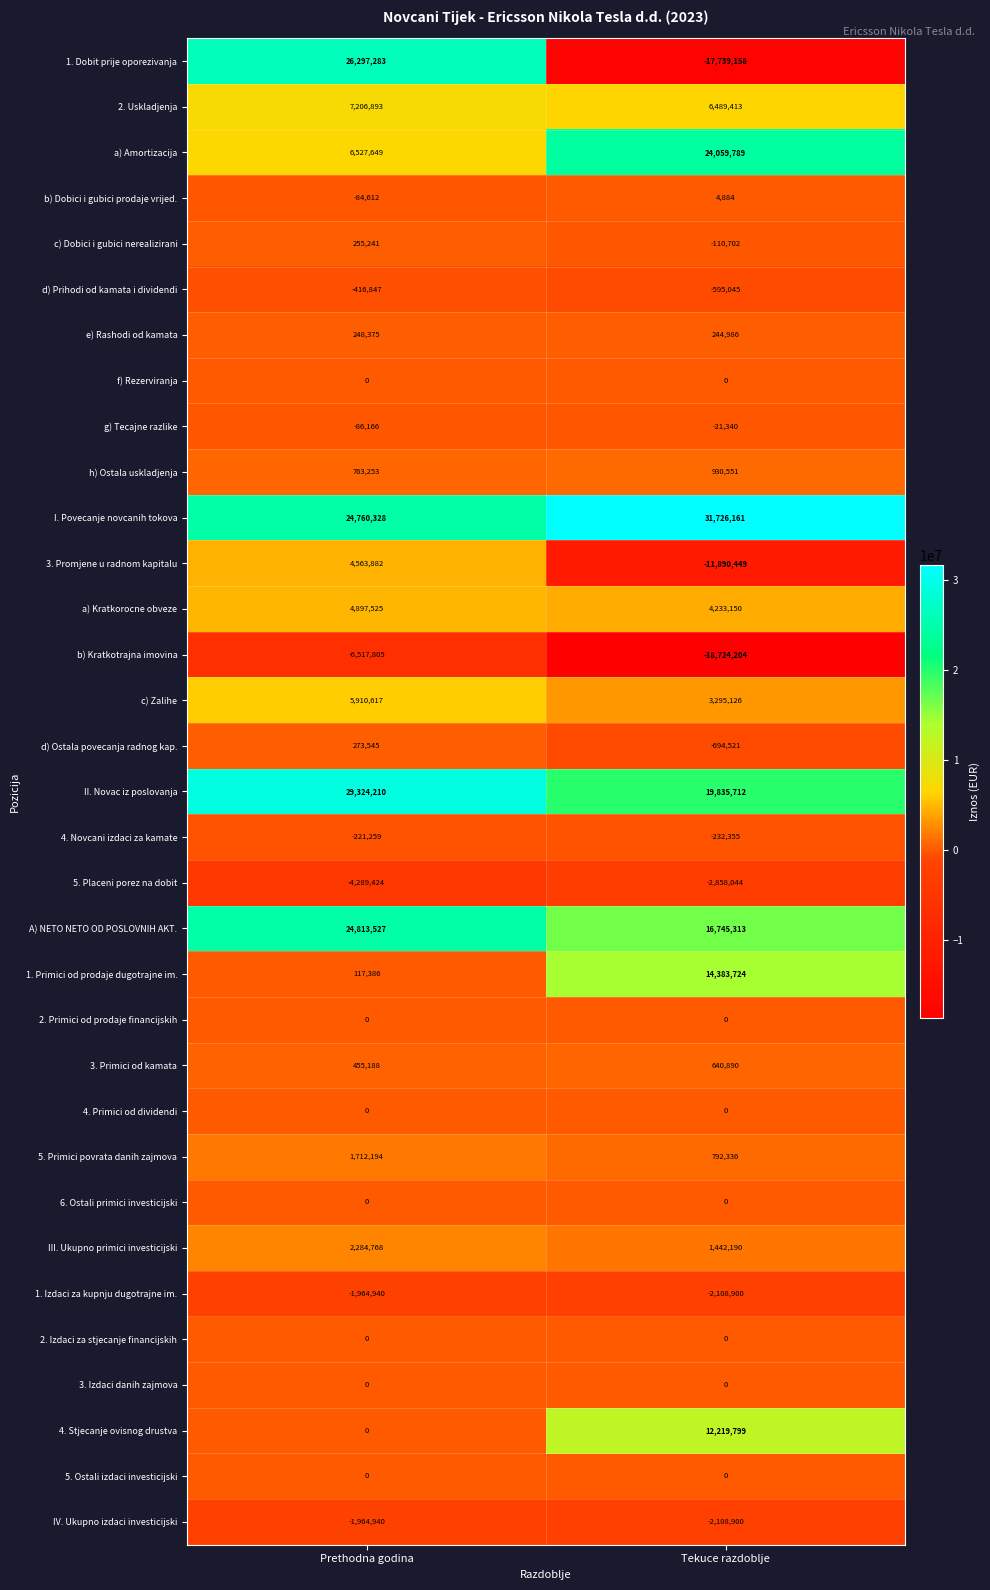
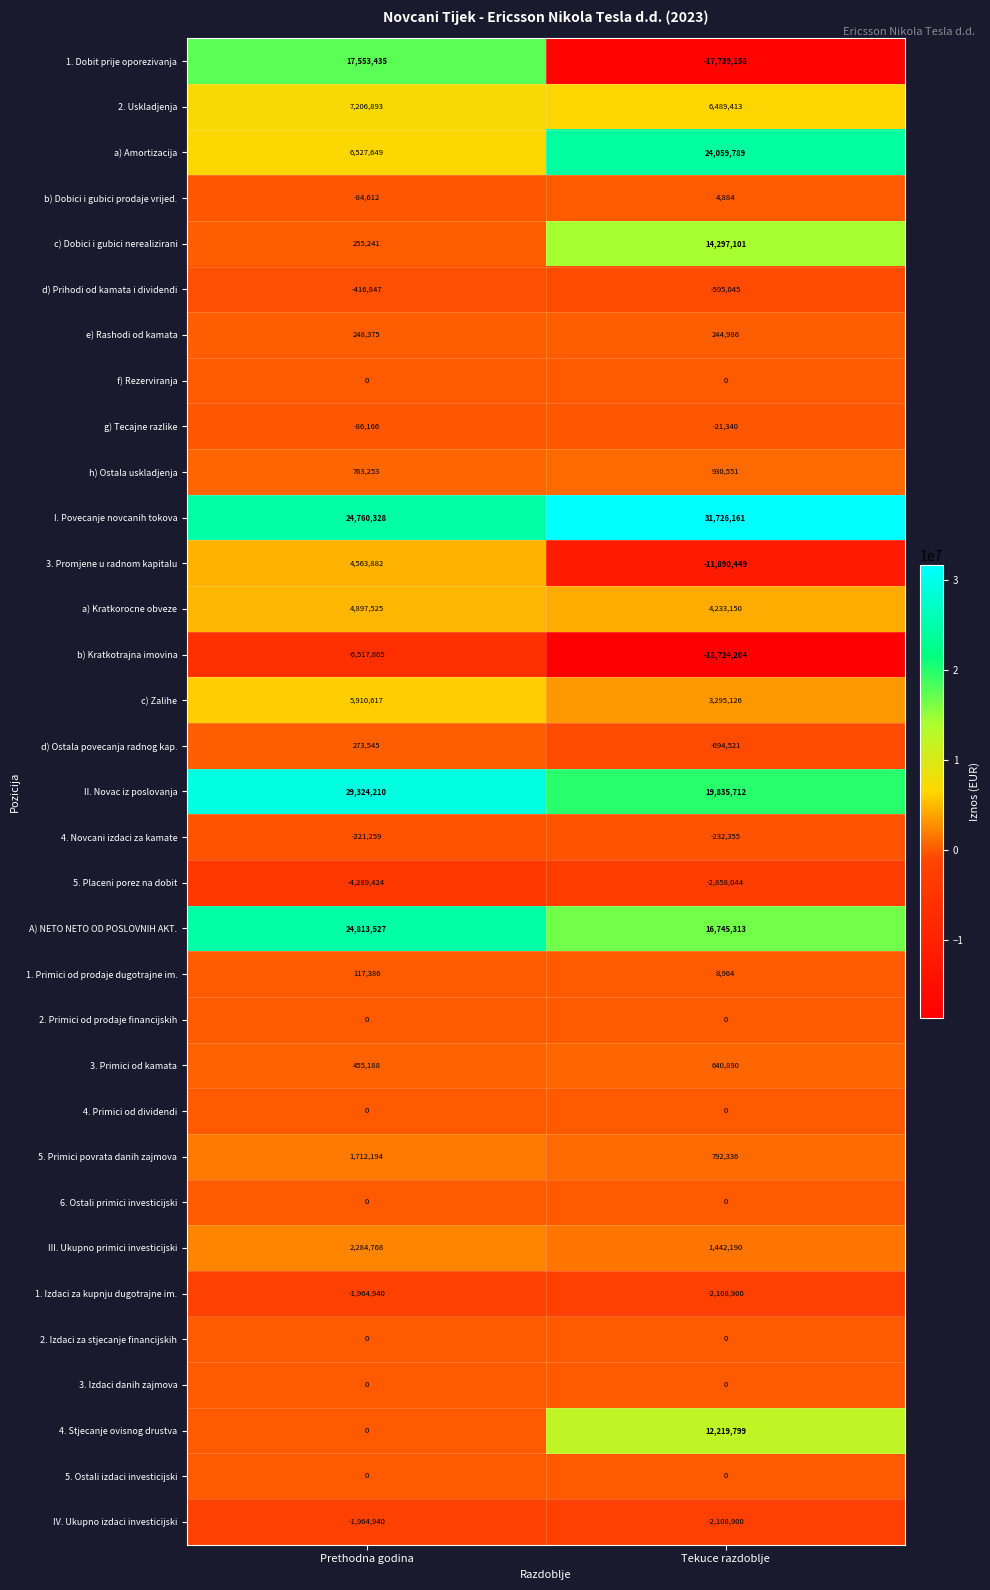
  {
    "1. Dobit prije oporezivanja": {
-     "Prethodna godina": "26,297,283",
+     "Prethodna godina": "17,553,435",
      "Tekuce razdoblje": "-17,739,158"
    },
    "2. Uskladjenja": {
      "Prethodna godina": "7,206,893",
      "Tekuce razdoblje": "6,489,413"
    },
    "a) Amortizacija": {
      "Prethodna godina": "6,527,649",
      "Tekuce razdoblje": "24,059,789"
    },
    "b) Dobici i gubici prodaje vrijed.": {
      "Prethodna godina": "-84,612",
      "Tekuce razdoblje": "4,884"
    },
    "c) Dobici i gubici nerealizirani": {
      "Prethodna godina": "255,241",
-     "Tekuce razdoblje": "-110,702"
+     "Tekuce razdoblje": "14,297,101"
    },
    "d) Prihodi od kamata i dividendi": {
      "Prethodna godina": "-416,847",
      "Tekuce razdoblje": "-595,045"
    },
    "e) Rashodi od kamata": {
      "Prethodna godina": "248,375",
      "Tekuce razdoblje": "244,986"
    },
    "f) Rezerviranja": {
      "Prethodna godina": "0",
      "Tekuce razdoblje": "0"
    },
    "g) Tecajne razlike": {
      "Prethodna godina": "-86,166",
      "Tekuce razdoblje": "-21,340"
    },
    "h) Ostala uskladjenja": {
      "Prethodna godina": "763,253",
      "Tekuce razdoblje": "930,551"
    },
    "I. Povecanje novcanih tokova": {
      "Prethodna godina": "24,760,328",
      "Tekuce razdoblje": "31,726,161"
    },
    "3. Promjene u radnom kapitalu": {
      "Prethodna godina": "4,563,882",
      "Tekuce razdoblje": "-11,890,449"
    },
    "a) Kratkorocne obveze": {
      "Prethodna godina": "4,897,525",
      "Tekuce razdoblje": "4,233,150"
    },
    "b) Kratkotrajna imovina": {
      "Prethodna godina": "-6,517,805",
      "Tekuce razdoblje": "-18,724,204"
    },
    "c) Zalihe": {
      "Prethodna godina": "5,910,617",
      "Tekuce razdoblje": "3,295,126"
    },
    "d) Ostala povecanja radnog kap.": {
      "Prethodna godina": "273,545",
      "Tekuce razdoblje": "-694,521"
    },
    "II. Novac iz poslovanja": {
      "Prethodna godina": "29,324,210",
      "Tekuce razdoblje": "19,835,712"
    },
    "4. Novcani izdaci za kamate": {
      "Prethodna godina": "-221,259",
      "Tekuce razdoblje": "-232,355"
    },
    "5. Placeni porez na dobit": {
      "Prethodna godina": "-4,289,424",
      "Tekuce razdoblje": "-2,858,044"
    },
    "A) NETO NETO OD POSLOVNIH AKT.": {
      "Prethodna godina": "24,813,527",
      "Tekuce razdoblje": "16,745,313"
    },
    "1. Primici od prodaje dugotrajne im.": {
      "Prethodna godina": "117,386",
-     "Tekuce razdoblje": "14,383,724"
+     "Tekuce razdoblje": "8,964"
    },
    "2. Primici od prodaje financijskih": {
      "Prethodna godina": "0",
      "Tekuce razdoblje": "0"
    },
    "3. Primici od kamata": {
      "Prethodna godina": "455,188",
      "Tekuce razdoblje": "640,890"
    },
    "4. Primici od dividendi": {
      "Prethodna godina": "0",
      "Tekuce razdoblje": "0"
    },
    "5. Primici povrata danih zajmova": {
      "Prethodna godina": "1,712,194",
      "Tekuce razdoblje": "792,336"
    },
    "6. Ostali primici investicijski": {
      "Prethodna godina": "0",
      "Tekuce razdoblje": "0"
    },
    "III. Ukupno primici investicijski": {
      "Prethodna godina": "2,284,768",
      "Tekuce razdoblje": "1,442,190"
    },
    "1. Izdaci za kupnju dugotrajne im.": {
      "Prethodna godina": "-1,964,940",
      "Tekuce razdoblje": "-2,108,900"
    },
    "2. Izdaci za stjecanje financijskih": {
      "Prethodna godina": "0",
      "Tekuce razdoblje": "0"
    },
    "3. Izdaci danih zajmova": {
      "Prethodna godina": "0",
      "Tekuce razdoblje": "0"
    },
    "4. Stjecanje ovisnog drustva": {
      "Prethodna godina": "0",
      "Tekuce razdoblje": "12,219,799"
    },
    "5. Ostali izdaci investicijski": {
      "Prethodna godina": "0",
      "Tekuce razdoblje": "0"
    },
    "IV. Ukupno izdaci investicijski": {
      "Prethodna godina": "-1,964,940",
      "Tekuce razdoblje": "-2,108,900"
    }
  }
